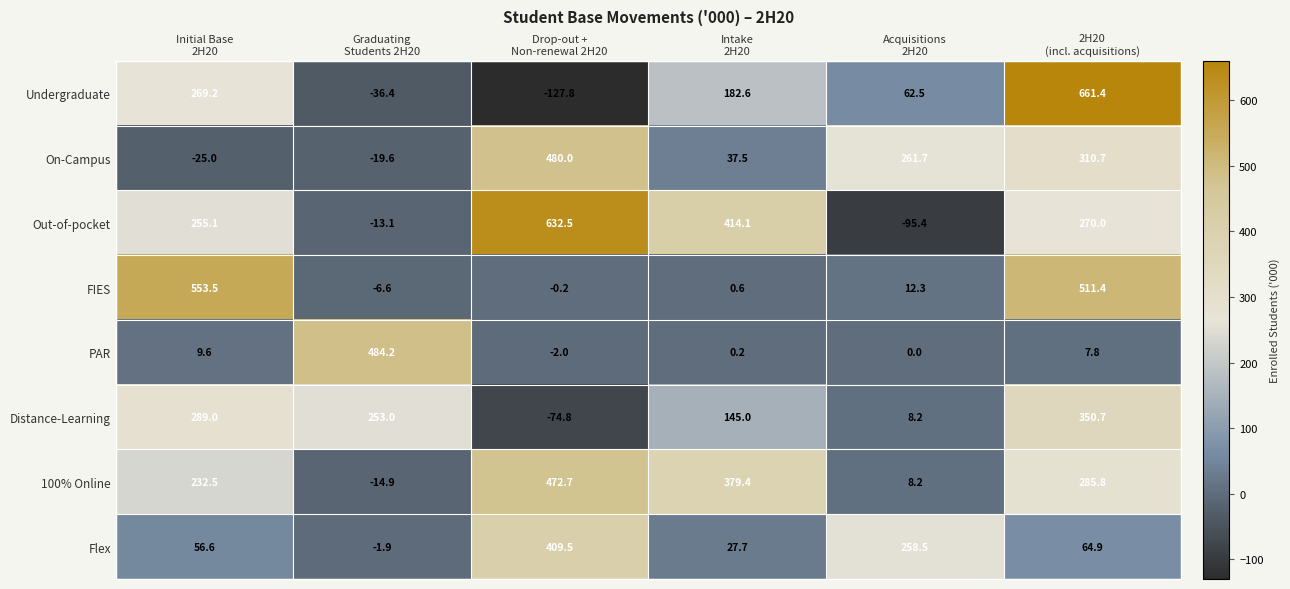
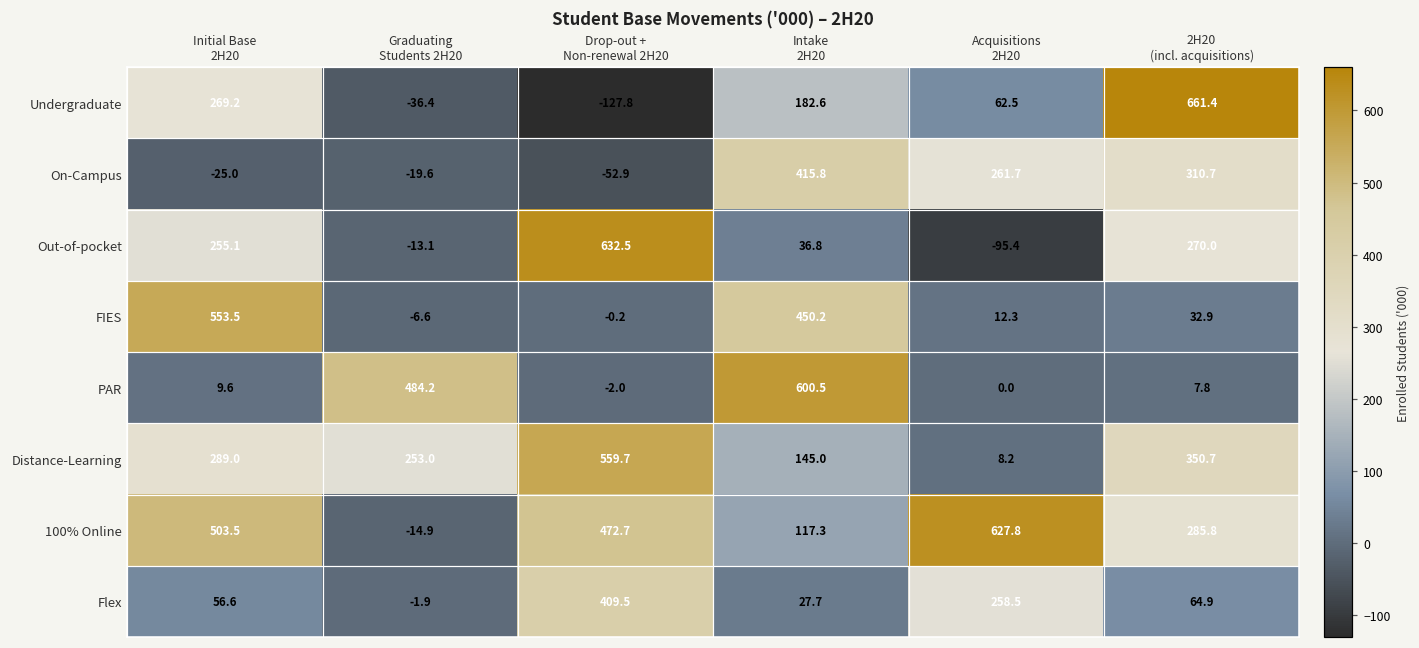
  {
    "Undergraduate": {
      "Graduating Students 2H20": -36.4,
      "Intake 2H20": 182.6,
      "Acquisitions 2H20": 62.5,
      "2H20 (incl. acquisitions)": 661.4
    },
    "On-Campus": {
      "Initial Base 2H20": -25.0,
      "Graduating Students 2H20": -19.6,
-     "Drop-out + Non-renewal 2H20": 480.0,
-     "Intake 2H20": 37.5,
+     "Drop-out + Non-renewal 2H20": -52.9,
+     "Intake 2H20": 415.8,
      "2H20 (incl. acquisitions)": 310.7
    },
    "Out-of-pocket": {
      "Graduating Students 2H20": -13.1,
      "Drop-out + Non-renewal 2H20": 632.5,
-     "Intake 2H20": 414.1,
+     "Intake 2H20": 36.8,
      "Acquisitions 2H20": -95.4
    },
    "FIES": {
      "Initial Base 2H20": 553.5,
      "Graduating Students 2H20": -6.6,
      "Drop-out + Non-renewal 2H20": -0.2,
-     "Intake 2H20": 0.6,
+     "Intake 2H20": 450.2,
      "Acquisitions 2H20": 12.3,
-     "2H20 (incl. acquisitions)": 511.4
+     "2H20 (incl. acquisitions)": 32.9
    },
    "PAR": {
      "Initial Base 2H20": 9.6,
      "Graduating Students 2H20": 484.2,
      "Drop-out + Non-renewal 2H20": -2.0,
-     "Intake 2H20": 0.2,
+     "Intake 2H20": 600.5,
      "Acquisitions 2H20": 0.0,
      "2H20 (incl. acquisitions)": 7.8
    },
    "Distance-Learning": {
-     "Drop-out + Non-renewal 2H20": -74.8,
+     "Drop-out + Non-renewal 2H20": 559.7,
      "Intake 2H20": 145.0,
      "Acquisitions 2H20": 8.2,
      "2H20 (incl. acquisitions)": 350.7
    },
    "100% Online": {
-     "Initial Base 2H20": 232.5,
+     "Initial Base 2H20": 503.5,
      "Graduating Students 2H20": -14.9,
      "Drop-out + Non-renewal 2H20": 472.7,
-     "Intake 2H20": 379.4,
-     "Acquisitions 2H20": 8.2
+     "Intake 2H20": 117.3,
+     "Acquisitions 2H20": 627.8
    },
    "Flex": {
      "Initial Base 2H20": 56.6,
      "Graduating Students 2H20": -1.9,
      "Drop-out + Non-renewal 2H20": 409.5,
      "Intake 2H20": 27.7,
      "2H20 (incl. acquisitions)": 64.9
    }
  }
